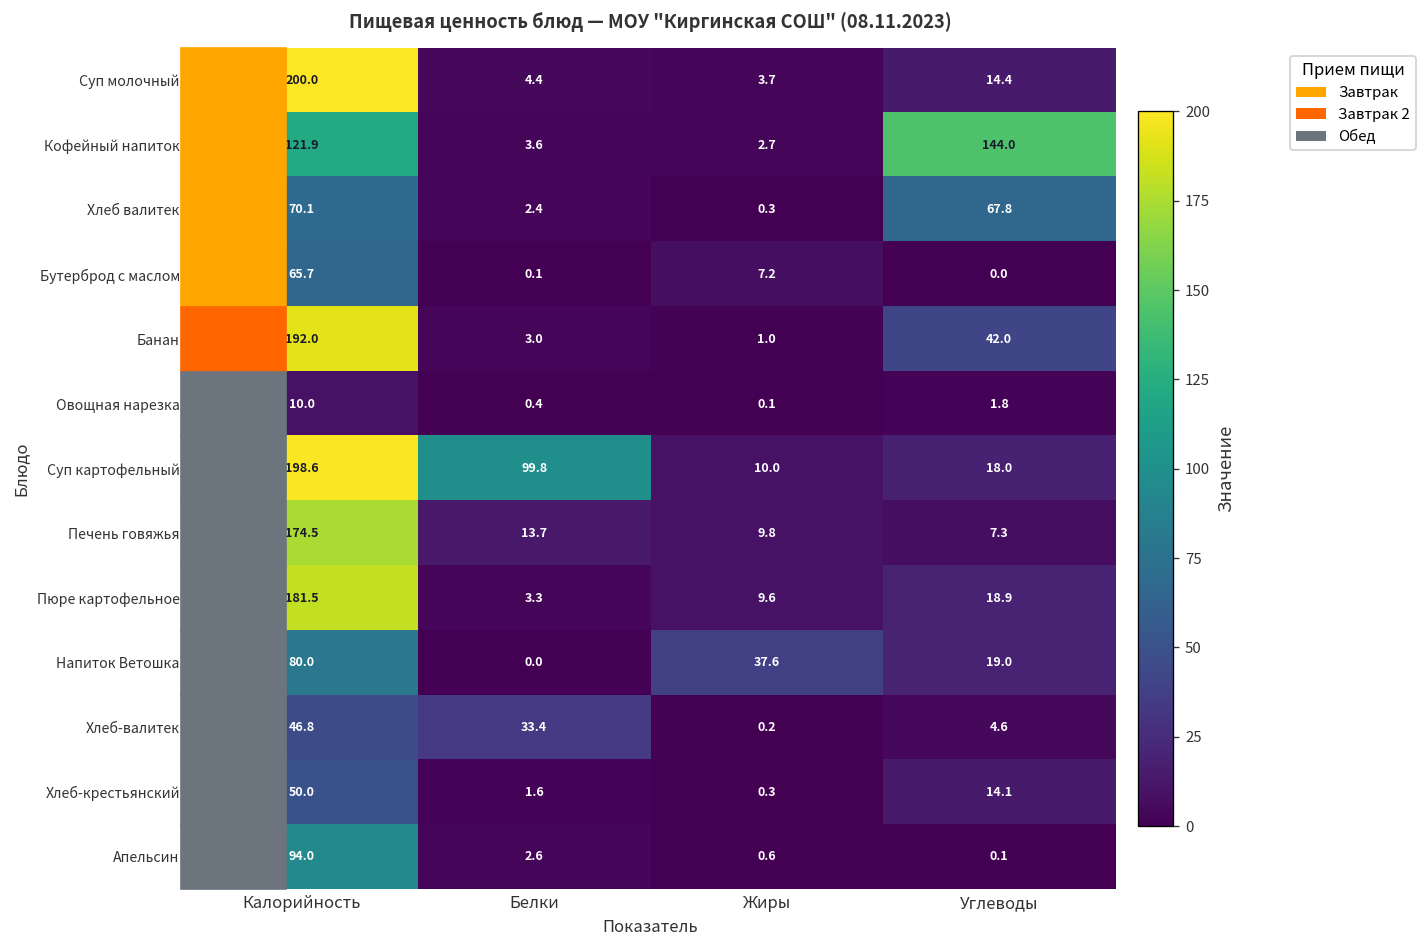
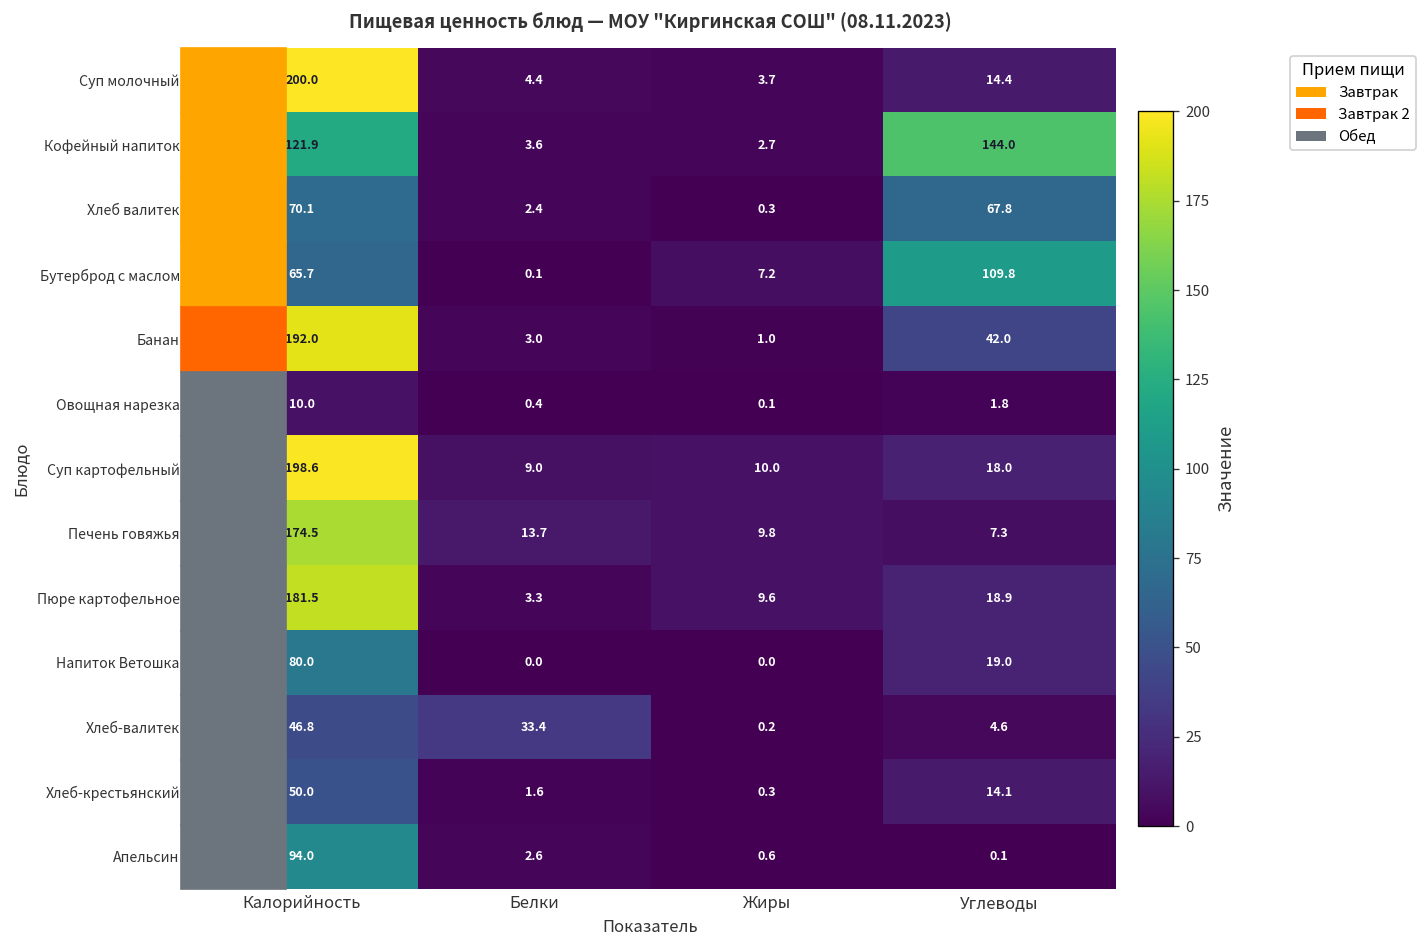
  {
    "Суп молочный": {
      "Белки": 4.4,
      "Жиры": 3.7,
      "Углеводы": 14.4
    },
    "Кофейный напиток": {
      "Белки": 3.6,
      "Жиры": 2.7,
      "Углеводы": 144.0
    },
    "Хлеб валитек": {
      "Калорийность": 70.1,
      "Белки": 2.4,
      "Жиры": 0.3,
      "Углеводы": 67.8
    },
    "Бутерброд с маслом": {
      "Калорийность": 65.7,
      "Белки": 0.1,
      "Жиры": 7.2,
-     "Углеводы": 0.0
+     "Углеводы": 109.8
    },
    "Банан": {
      "Белки": 3.0,
      "Жиры": 1.0,
      "Углеводы": 42.0
    },
    "Овощная нарезка": {
      "Калорийность": 10.0,
      "Белки": 0.4,
      "Жиры": 0.1,
      "Углеводы": 1.8
    },
    "Суп картофельный": {
-     "Белки": 99.8,
+     "Белки": 9.0,
      "Жиры": 10.0,
      "Углеводы": 18.0
    },
    "Печень говяжья": {
      "Белки": 13.7,
      "Жиры": 9.8,
      "Углеводы": 7.3
    },
    "Пюре картофельное": {
      "Белки": 3.3,
      "Жиры": 9.6,
      "Углеводы": 18.9
    },
    "Напиток Ветошка": {
      "Калорийность": 80.0,
      "Белки": 0.0,
-     "Жиры": 37.6,
+     "Жиры": 0.0,
      "Углеводы": 19.0
    },
    "Хлеб-валитек": {
      "Калорийность": 46.8,
      "Белки": 33.4,
      "Жиры": 0.2,
      "Углеводы": 4.6
    },
    "Хлеб-крестьянский": {
      "Калорийность": 50.0,
      "Белки": 1.6,
      "Жиры": 0.3,
      "Углеводы": 14.1
    },
    "Апельсин": {
      "Калорийность": 94.0,
      "Белки": 2.6,
      "Жиры": 0.6,
      "Углеводы": 0.1
    }
  }
